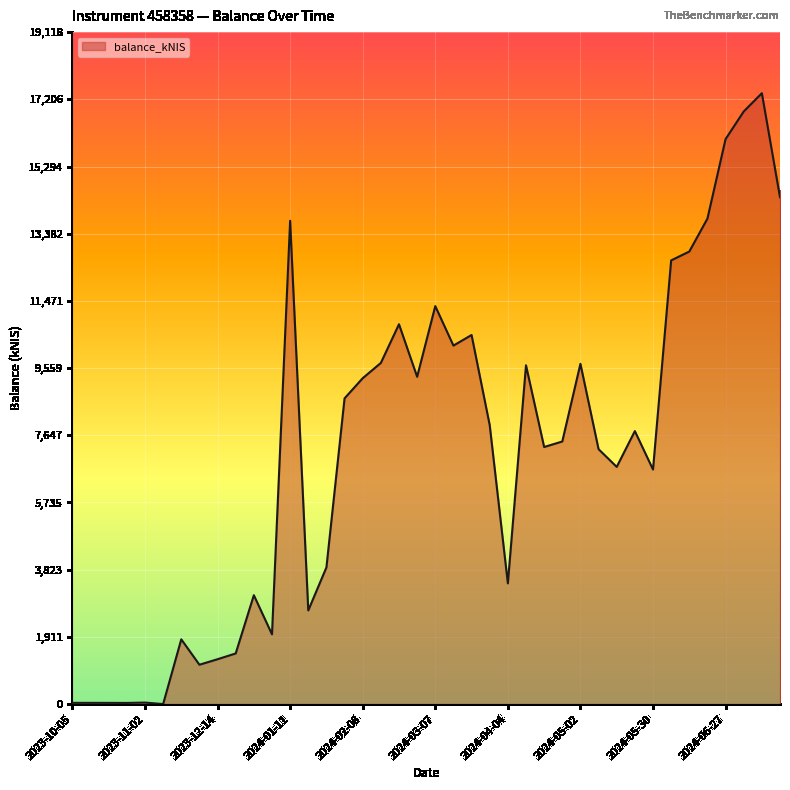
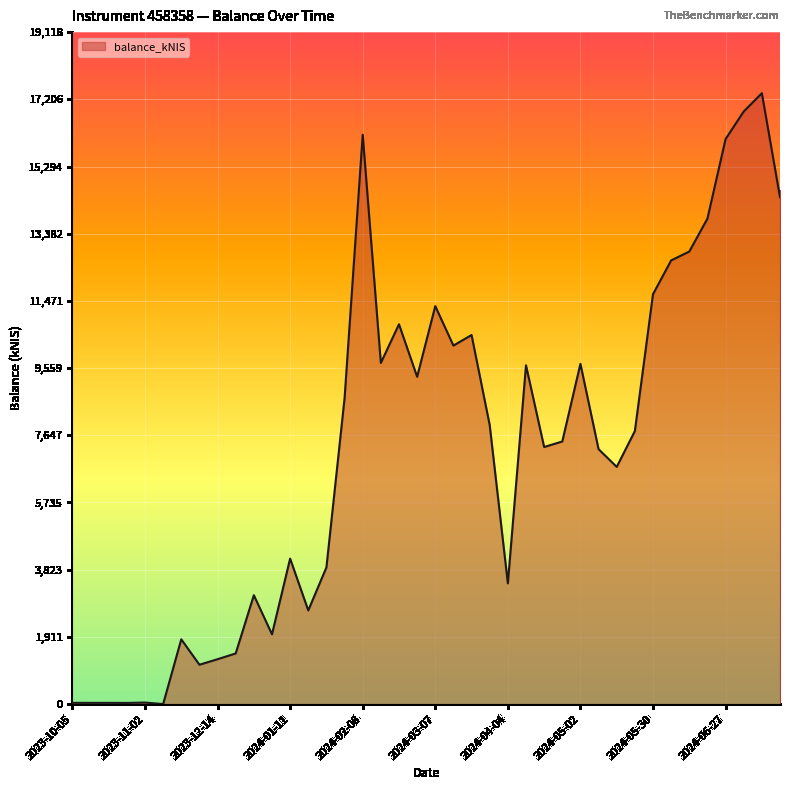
  {
    "2023-10-05": "0",
    "2023-11-02": "0",
    "2023-12-14": "1,300",
-   "2024-01-11": "13,800",
-   "2024-02-08": "9,300",
+   "2024-01-11": "4,100",
+   "2024-02-08": "16,200",
    "2024-03-07": "11,300",
    "2024-04-04": "3,400",
    "2024-05-02": "9,700",
-   "2024-05-30": "6,700",
+   "2024-05-30": "11,700",
    "2024-06-27": "16,100"
  }
